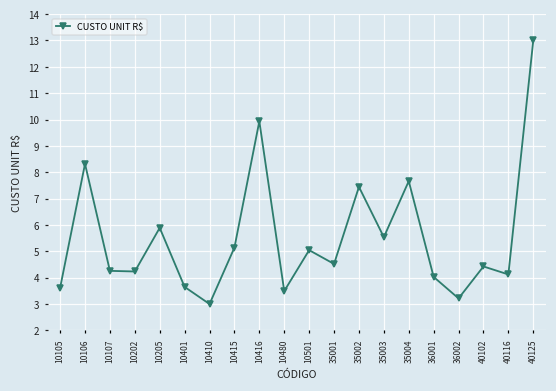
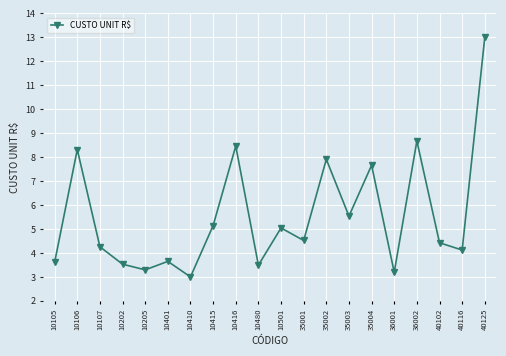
  {
    "10105": 3.6,
    "10106": 8.3,
    "10107": 4.3,
-   "10202": 4.2,
-   "10205": 5.9,
+   "10202": 3.5,
+   "10205": 3.3,
    "10401": 3.6,
    "10410": 3.0,
    "10415": 5.1,
-   "10416": 9.9,
+   "10416": 8.5,
    "10480": 3.5,
    "10501": 5.0,
    "35001": 4.5,
-   "35002": 7.4,
+   "35002": 7.9,
    "35003": 5.5,
    "35004": 7.7,
-   "36001": 4.0,
-   "36002": 3.2,
+   "36001": 3.2,
+   "36002": 8.7,
    "40102": 4.4,
    "40116": 4.1,
    "40125": 13.0
  }
